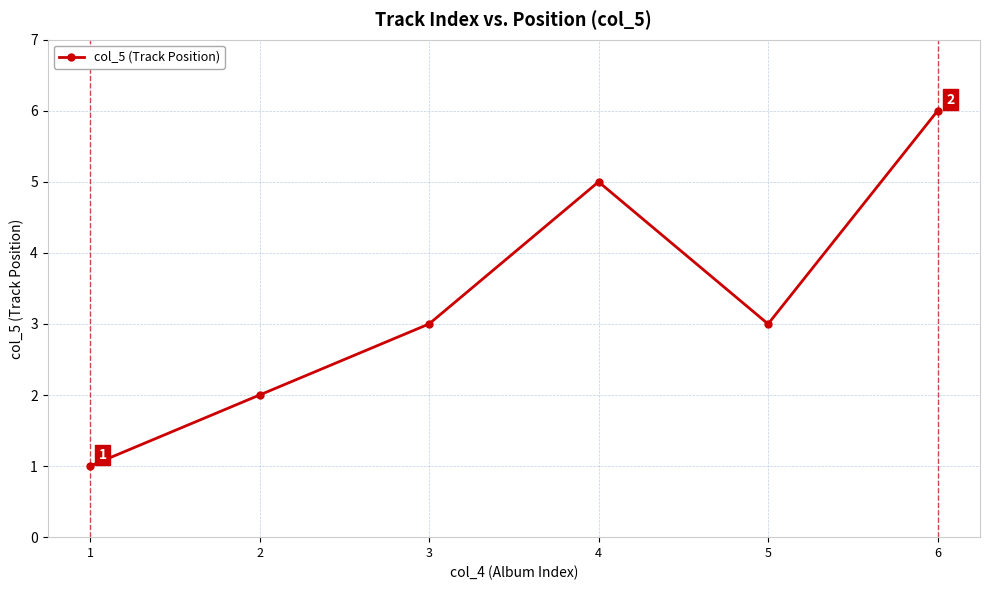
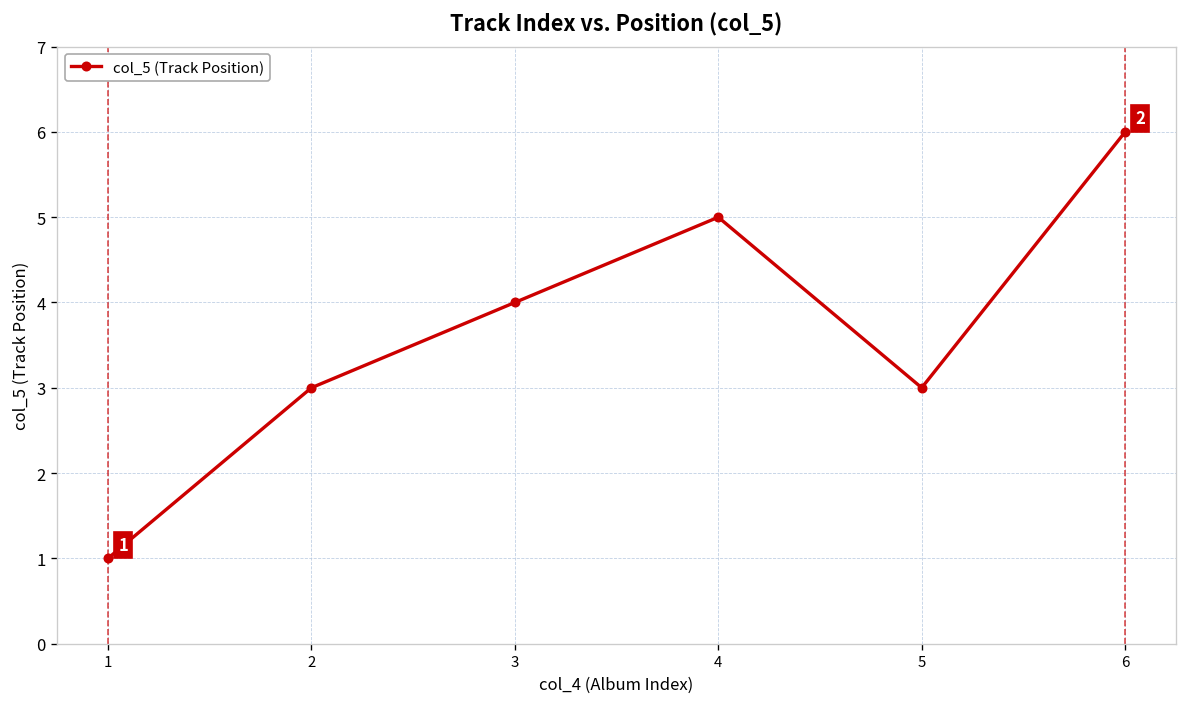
  {
-   "2": 2,
-   "3": 3,
+   "2": 3,
+   "3": 4,
    "4": 5,
    "5": 3
  }
